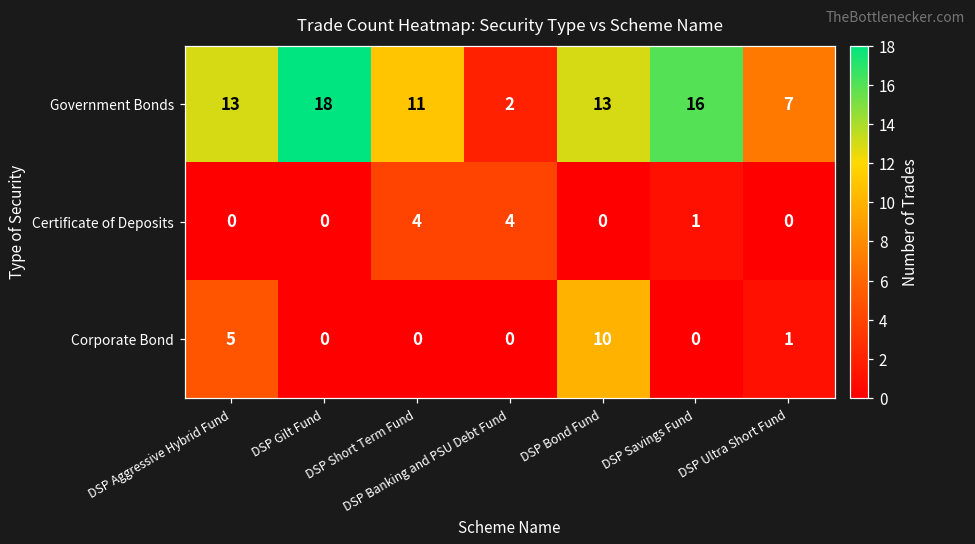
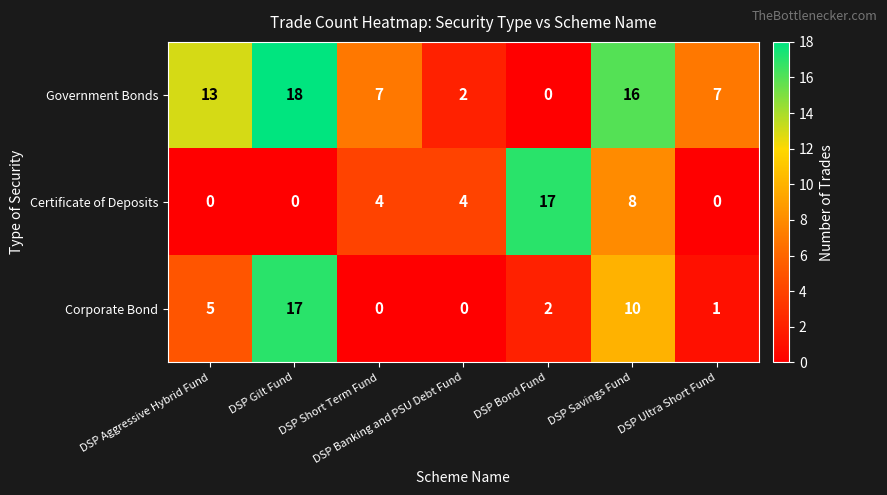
  {
    "Government Bonds": {
      "DSP Aggressive Hybrid Fund": 13,
      "DSP Gilt Fund": 18,
-     "DSP Short Term Fund": 11,
+     "DSP Short Term Fund": 7,
      "DSP Banking and PSU Debt Fund": 2,
-     "DSP Bond Fund": 13,
+     "DSP Bond Fund": 0,
      "DSP Savings Fund": 16,
      "DSP Ultra Short Fund": 7
    },
    "Certificate of Deposits": {
      "DSP Aggressive Hybrid Fund": 0,
      "DSP Gilt Fund": 0,
      "DSP Short Term Fund": 4,
      "DSP Banking and PSU Debt Fund": 4,
-     "DSP Bond Fund": 0,
-     "DSP Savings Fund": 1,
+     "DSP Bond Fund": 17,
+     "DSP Savings Fund": 8,
      "DSP Ultra Short Fund": 0
    },
    "Corporate Bond": {
      "DSP Aggressive Hybrid Fund": 5,
-     "DSP Gilt Fund": 0,
+     "DSP Gilt Fund": 17,
      "DSP Short Term Fund": 0,
      "DSP Banking and PSU Debt Fund": 0,
-     "DSP Bond Fund": 10,
-     "DSP Savings Fund": 0,
+     "DSP Bond Fund": 2,
+     "DSP Savings Fund": 10,
      "DSP Ultra Short Fund": 1
    }
  }
